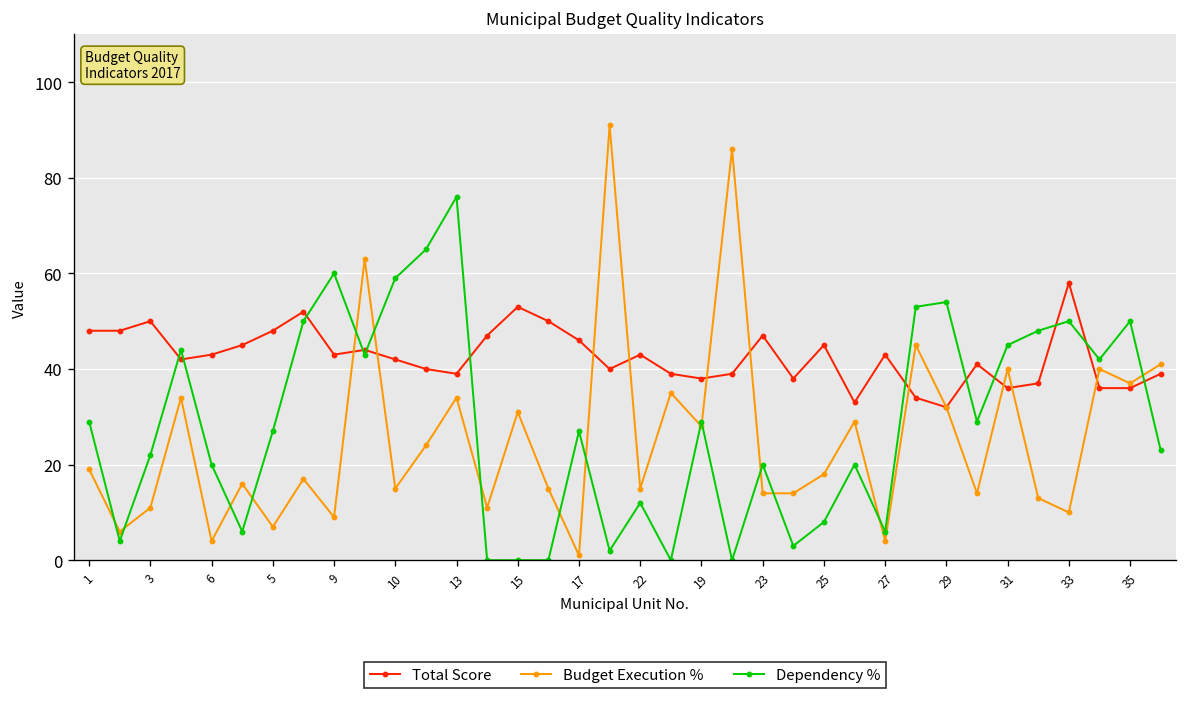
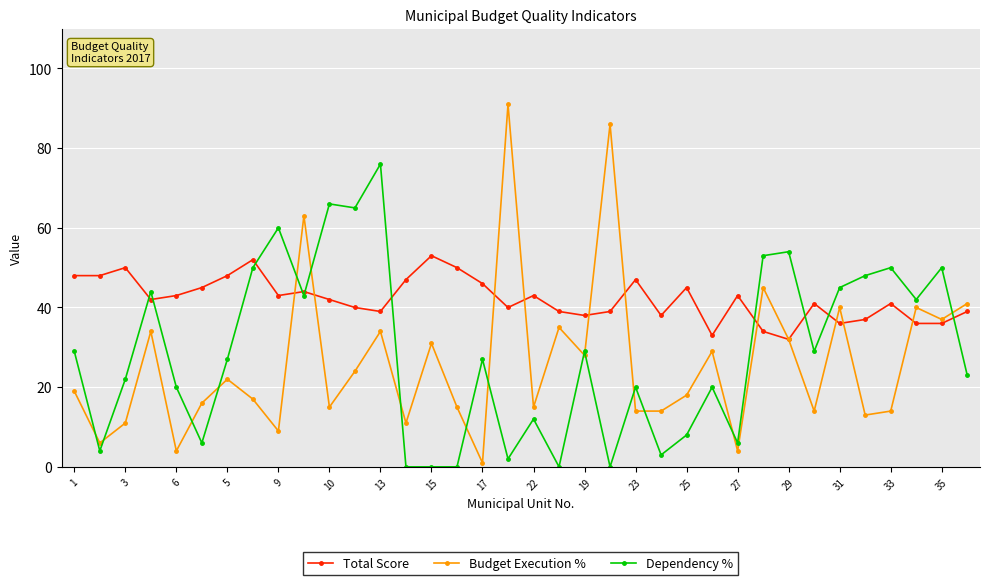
  {
    "Total Score": {
      "1": 48,
      "3": 50,
      "6": 43,
      "5": 48,
      "9": 43,
      "10": 42,
      "13": 39,
      "15": 53,
      "17": 46,
      "22": 43,
      "19": 38,
      "23": 47,
      "25": 45,
      "27": 43,
      "31": 36,
-     "33": 58,
+     "33": 41,
      "35": 36
    },
    "Budget Execution %": {
      "1": 19,
      "3": 11,
      "6": 4,
-     "5": 7,
+     "5": 22,
      "9": 9,
      "10": 15,
      "13": 34,
      "15": 31,
      "17": 1,
      "22": 15,
      "19": 28,
      "23": 14,
      "25": 18,
      "27": 4,
      "31": 40,
-     "33": 10,
+     "33": 14,
      "35": 37
    },
    "Dependency %": {
      "1": 29,
      "3": 22,
      "6": 20,
      "5": 27,
      "9": 60,
-     "10": 59,
+     "10": 66,
      "13": 76,
      "15": 0,
      "17": 27,
      "22": 12,
      "19": 29,
      "23": 20,
      "25": 8,
      "27": 6,
      "29": 54,
      "31": 45,
      "33": 50,
      "35": 50
    }
  }
